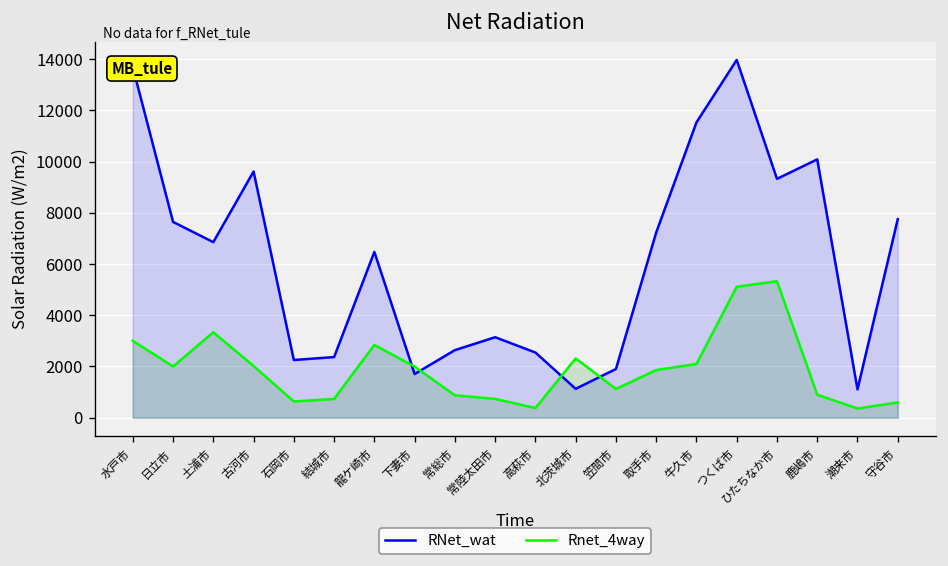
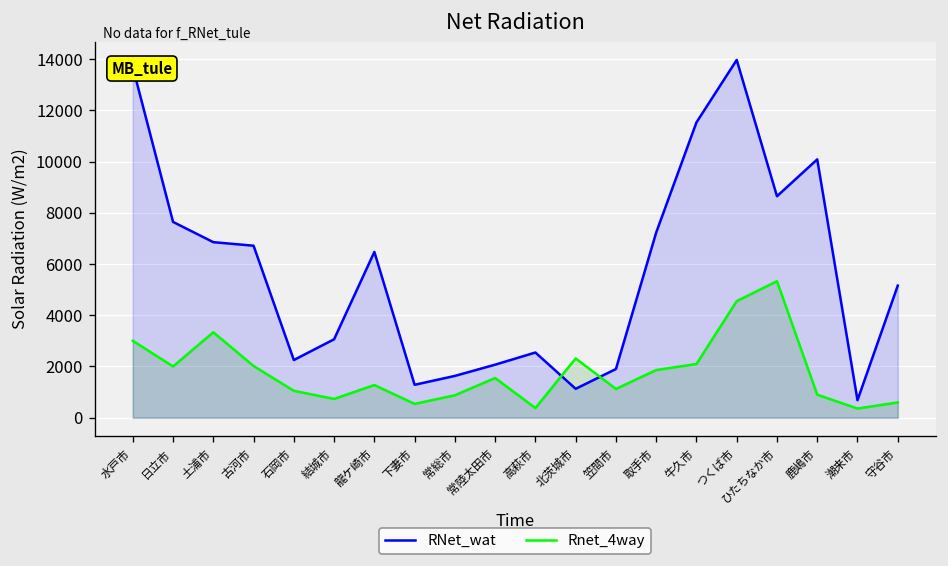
  {
    "RNet_wat": {
      "日立市": 7600,
      "土浦市": 6900,
-     "古河市": 9600,
+     "古河市": 6700,
      "石岡市": 2300,
-     "結城市": 2400,
+     "結城市": 3100,
      "龍ケ崎市": 6500,
-     "下妻市": 1700,
-     "常総市": 2600,
-     "常陸太田市": 3100,
+     "下妻市": 1300,
+     "常総市": 1600,
+     "常陸太田市": 2100,
      "高萩市": 2500,
      "北茨城市": 1100,
      "笠間市": 1900,
      "取手市": 7200,
      "牛久市": 11500,
      "つくば市": 14000,
-     "ひたちなか市": 9300,
+     "ひたちなか市": 8700,
      "鹿嶋市": 10100,
-     "潮来市": 1100,
-     "守谷市": 7800
+     "潮来市": 700,
+     "守谷市": 5200
    },
    "Rnet_4way": {
      "水戸市": 3000,
      "日立市": 2000,
      "土浦市": 3300,
      "古河市": 2000,
-     "石岡市": 600,
+     "石岡市": 1000,
      "結城市": 700,
-     "龍ケ崎市": 2800,
-     "下妻市": 2000,
+     "龍ケ崎市": 1300,
+     "下妻市": 500,
      "常総市": 900,
-     "常陸太田市": 700,
+     "常陸太田市": 1600,
      "高萩市": 400,
      "北茨城市": 2300,
      "笠間市": 1100,
      "取手市": 1900,
      "牛久市": 2100,
-     "つくば市": 5100,
+     "つくば市": 4600,
      "ひたちなか市": 5300,
      "鹿嶋市": 900,
      "潮来市": 400,
      "守谷市": 600
    }
  }
